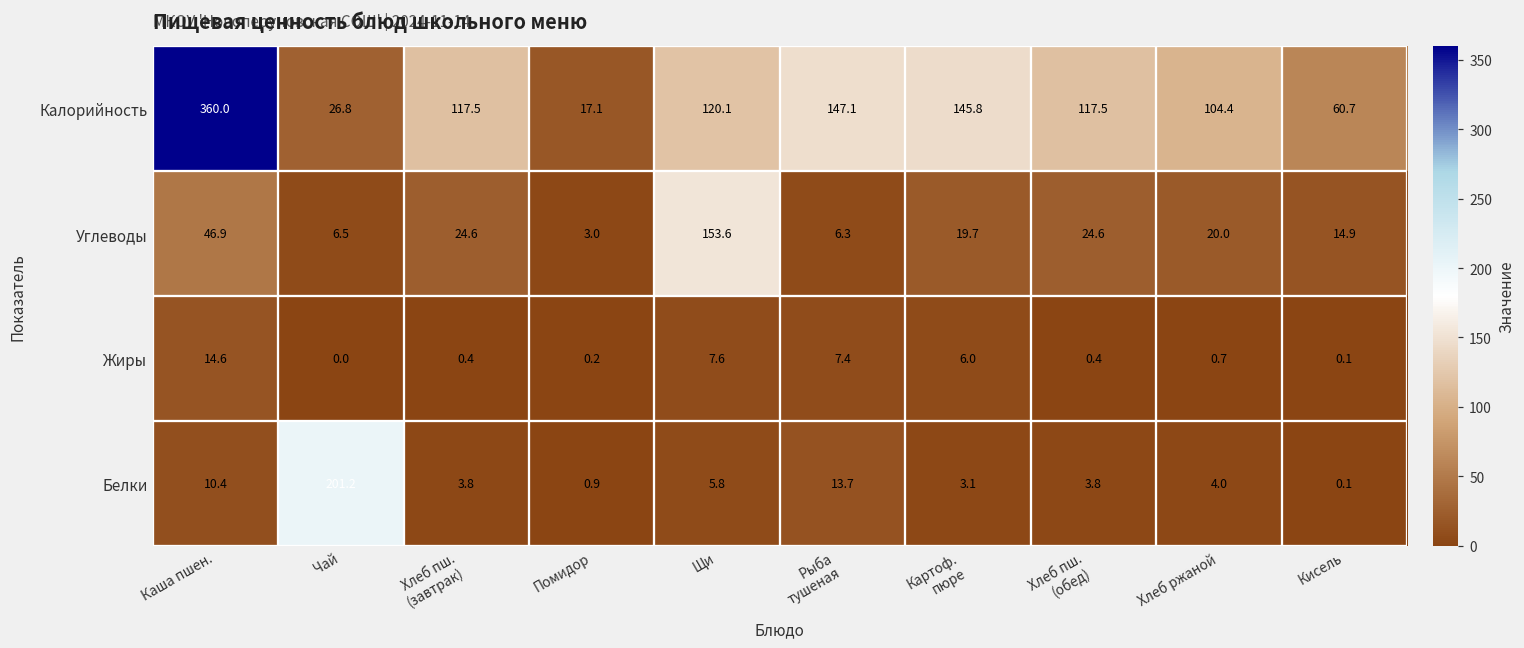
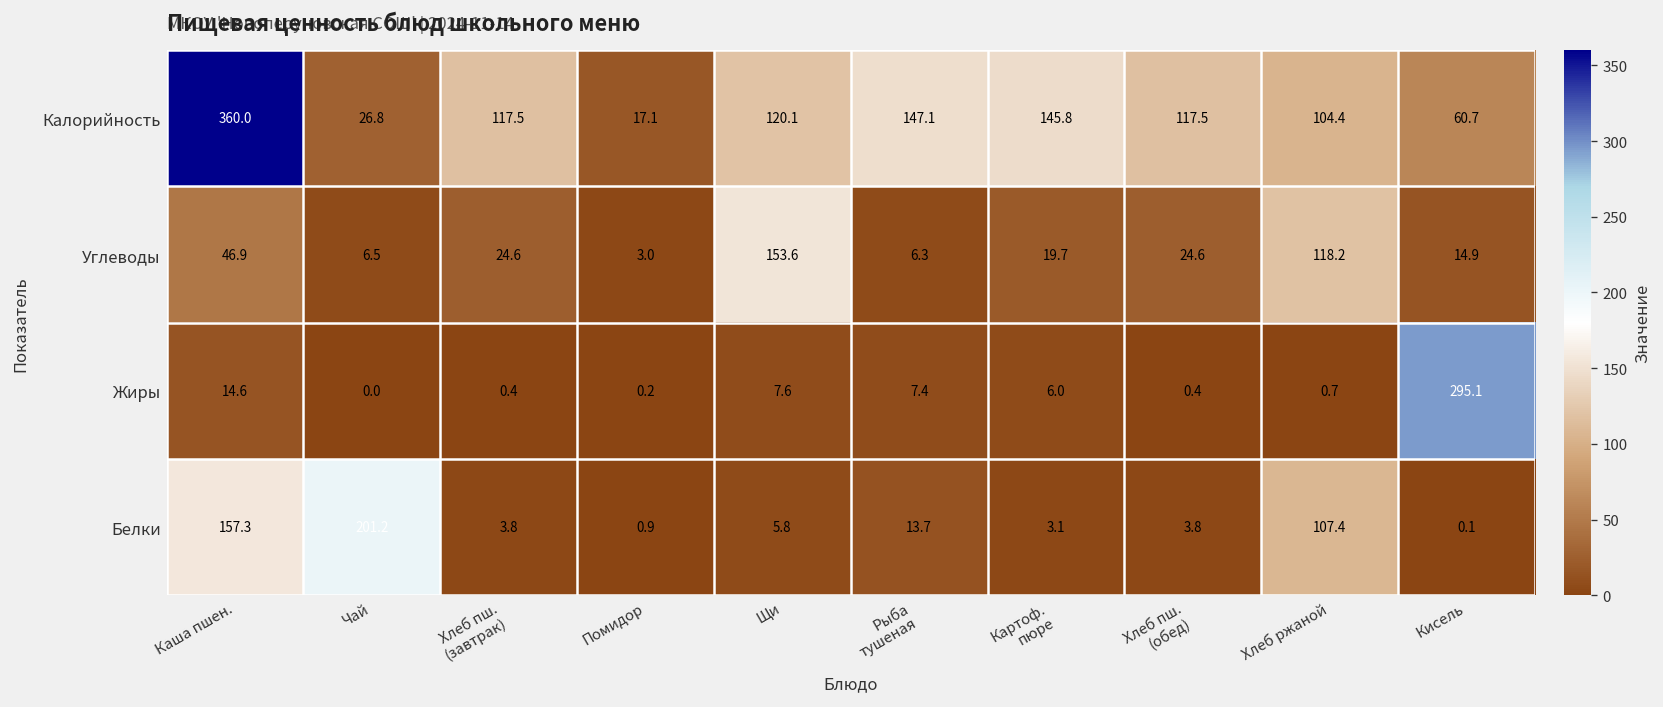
  {
    "Калорийность": {
      "Каша пшен.": 360.0,
      "Чай": 26.8,
      "Хлеб пш. (завтрак)": 117.5,
      "Помидор": 17.1,
      "Щи": 120.1,
      "Рыба тушеная": 147.1,
      "Картоф. пюре": 145.8,
      "Хлеб пш. (обед)": 117.5,
      "Хлеб ржаной": 104.4,
      "Кисель": 60.7
    },
    "Углеводы": {
      "Каша пшен.": 46.9,
      "Чай": 6.5,
      "Хлеб пш. (завтрак)": 24.6,
      "Помидор": 3.0,
      "Щи": 153.6,
      "Рыба тушеная": 6.3,
      "Картоф. пюре": 19.7,
      "Хлеб пш. (обед)": 24.6,
-     "Хлеб ржаной": 20.0,
+     "Хлеб ржаной": 118.2,
      "Кисель": 14.9
    },
    "Жиры": {
      "Каша пшен.": 14.6,
      "Чай": 0.0,
      "Хлеб пш. (завтрак)": 0.4,
      "Помидор": 0.2,
      "Щи": 7.6,
      "Рыба тушеная": 7.4,
      "Картоф. пюре": 6.0,
      "Хлеб пш. (обед)": 0.4,
      "Хлеб ржаной": 0.7,
-     "Кисель": 0.1
+     "Кисель": 295.1
    },
    "Белки": {
-     "Каша пшен.": 10.4,
+     "Каша пшен.": 157.3,
      "Хлеб пш. (завтрак)": 3.8,
      "Помидор": 0.9,
      "Щи": 5.8,
      "Рыба тушеная": 13.7,
      "Картоф. пюре": 3.1,
      "Хлеб пш. (обед)": 3.8,
-     "Хлеб ржаной": 4.0,
+     "Хлеб ржаной": 107.4,
      "Кисель": 0.1
    }
  }
